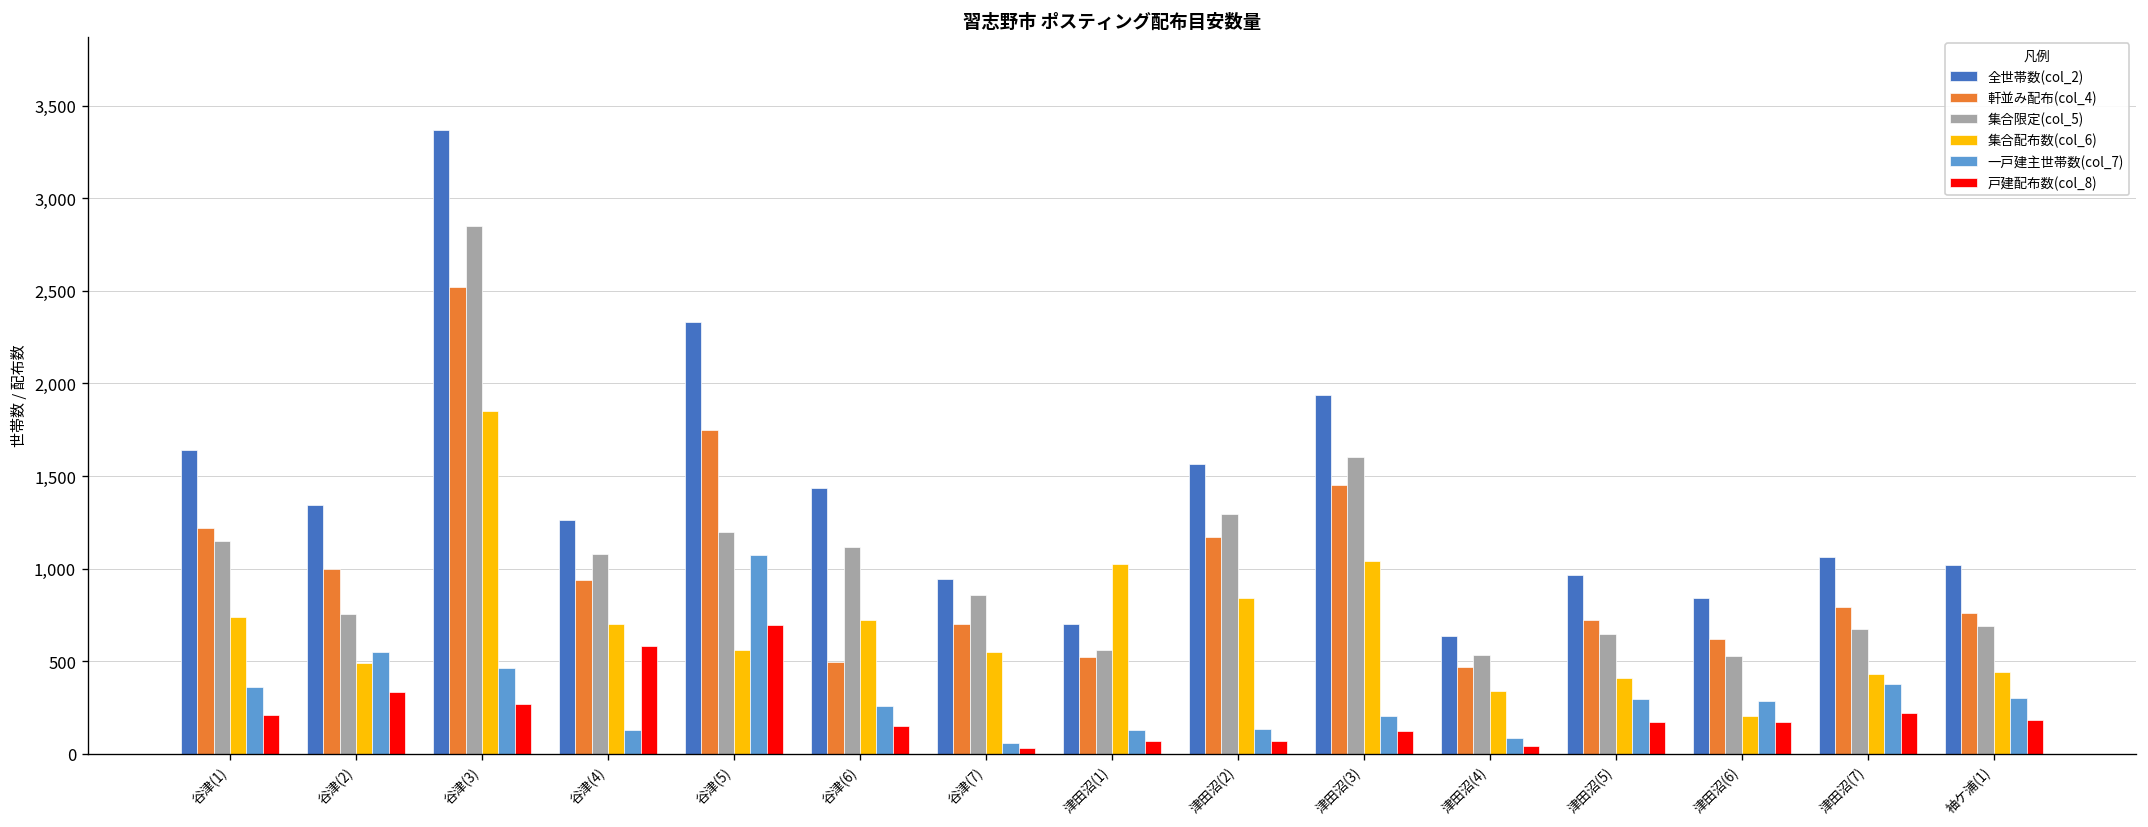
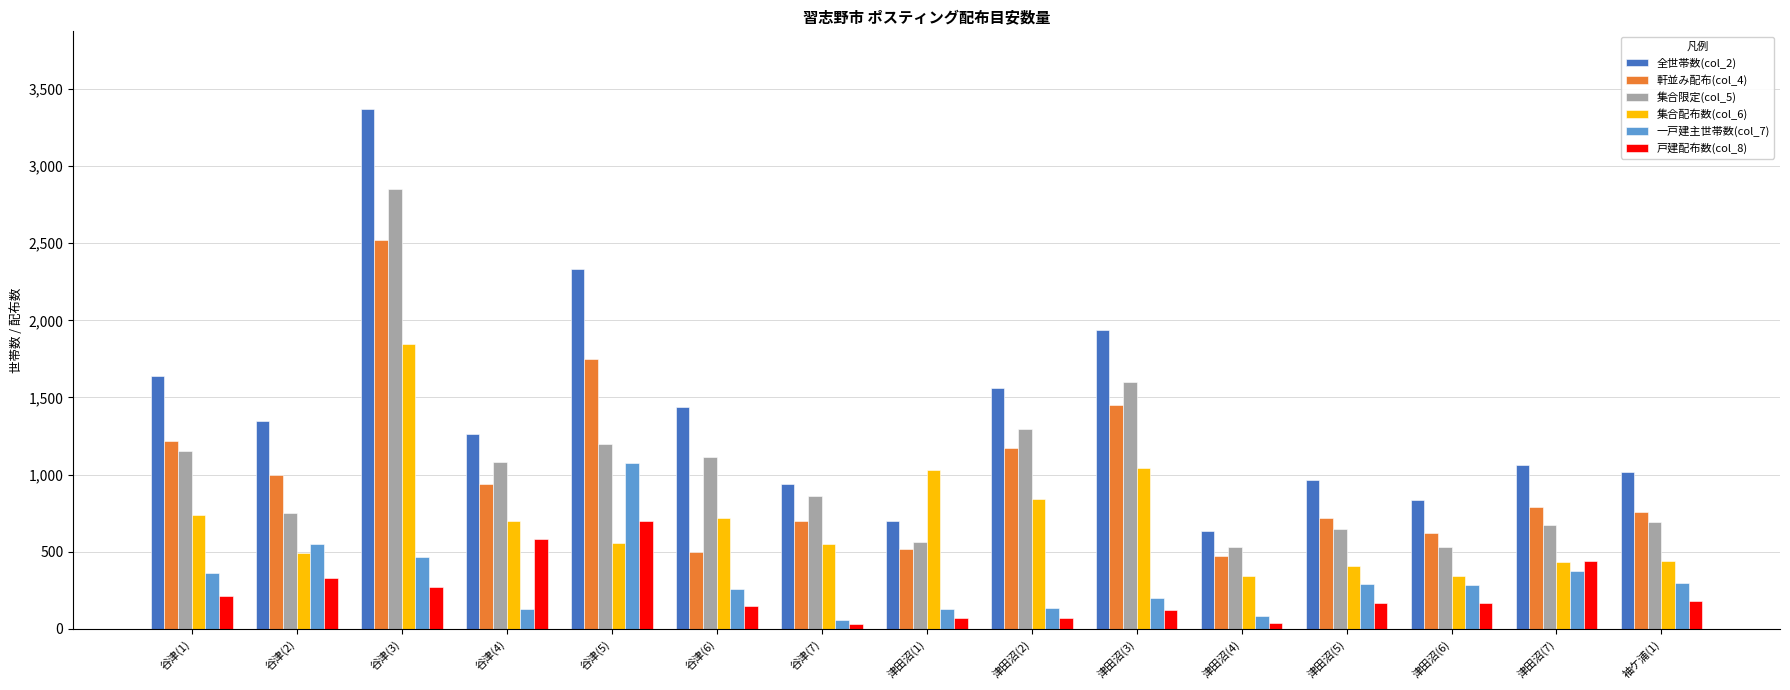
  {
    "軒並み配布(col_4)": {
      "谷津(1)": "1,220",
      "谷津(2)": "1,000",
      "谷津(3)": "2,520",
      "谷津(4)": "940",
      "谷津(5)": "1,750",
      "谷津(6)": "500",
      "谷津(7)": "700",
      "津田沼(1)": "520",
      "津田沼(2)": "1,170",
      "津田沼(3)": "1,450",
      "津田沼(4)": "470",
      "津田沼(5)": "720",
      "津田沼(6)": "620",
      "津田沼(7)": "790",
      "袖ケ浦(1)": "760"
    },
    "集合限定(col_5)": {
      "谷津(1)": "1,150",
      "谷津(2)": "750",
      "谷津(3)": "2,850",
      "谷津(4)": "1,080",
      "谷津(5)": "1,200",
      "谷津(6)": "1,120",
      "谷津(7)": "860",
      "津田沼(1)": "560",
      "津田沼(2)": "1,290",
      "津田沼(3)": "1,600",
      "津田沼(4)": "530",
      "津田沼(5)": "650",
      "津田沼(6)": "530",
      "津田沼(7)": "670",
      "袖ケ浦(1)": "690"
    },
    "集合配布数(col_6)": {
      "谷津(1)": "740",
      "谷津(2)": "490",
      "谷津(3)": "1,850",
      "谷津(4)": "700",
      "谷津(5)": "560",
      "谷津(6)": "720",
      "谷津(7)": "550",
      "津田沼(1)": "1,030",
      "津田沼(2)": "840",
      "津田沼(3)": "1,040",
      "津田沼(4)": "340",
      "津田沼(5)": "410",
-     "津田沼(6)": "210",
+     "津田沼(6)": "340",
      "津田沼(7)": "430",
      "袖ケ浦(1)": "440"
    },
    "戸建配布数(col_8)": {
      "谷津(1)": "210",
      "谷津(2)": "330",
      "谷津(3)": "270",
      "谷津(4)": "580",
      "谷津(5)": "700",
      "谷津(6)": "150",
      "谷津(7)": "30",
      "津田沼(1)": "70",
      "津田沼(2)": "70",
      "津田沼(3)": "120",
      "津田沼(4)": "40",
      "津田沼(5)": "170",
      "津田沼(6)": "170",
-     "津田沼(7)": "220",
+     "津田沼(7)": "440",
      "袖ケ浦(1)": "180"
    }
  }
